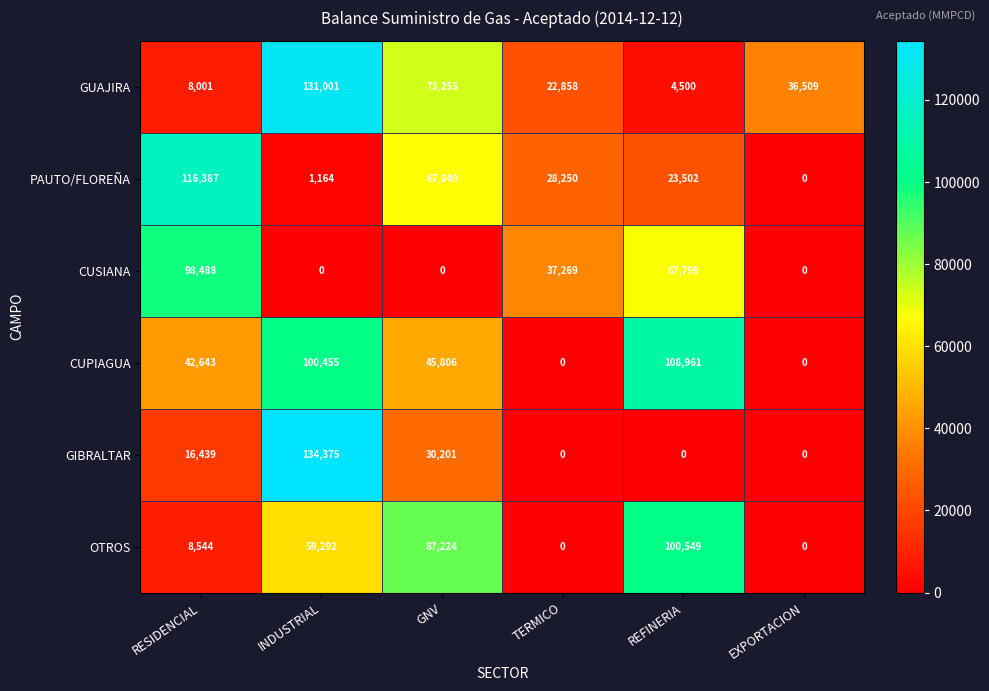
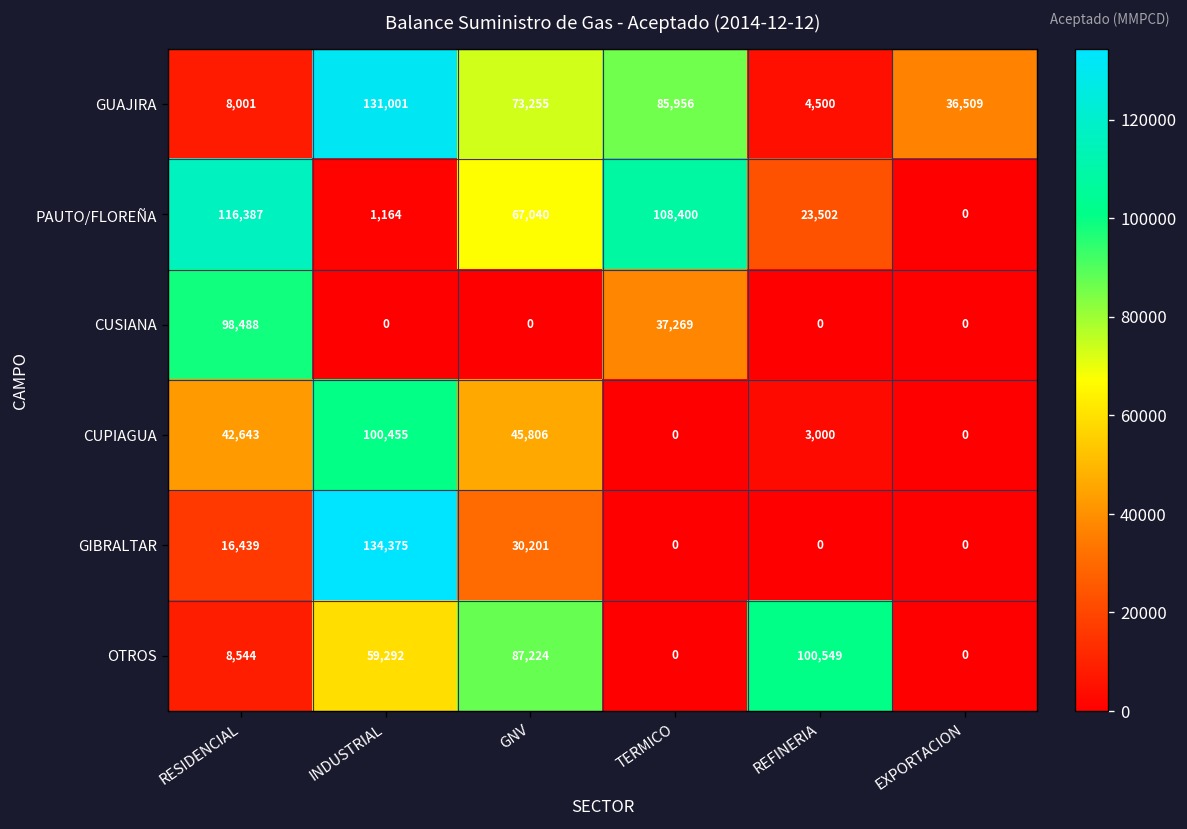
  {
    "GUAJIRA": {
      "RESIDENCIAL": "8,001",
      "INDUSTRIAL": "131,001",
      "GNV": "73,255",
-     "TERMICO": "22,858",
+     "TERMICO": "85,956",
      "REFINERIA": "4,500",
      "EXPORTACION": "36,509"
    },
    "PAUTO/FLOREÑA": {
      "RESIDENCIAL": "116,387",
      "INDUSTRIAL": "1,164",
      "GNV": "67,040",
-     "TERMICO": "28,250",
+     "TERMICO": "108,400",
      "REFINERIA": "23,502",
      "EXPORTACION": "0"
    },
    "CUSIANA": {
      "RESIDENCIAL": "98,488",
      "INDUSTRIAL": "0",
      "GNV": "0",
      "TERMICO": "37,269",
-     "REFINERIA": "67,799",
+     "REFINERIA": "0",
      "EXPORTACION": "0"
    },
    "CUPIAGUA": {
      "RESIDENCIAL": "42,643",
      "INDUSTRIAL": "100,455",
      "GNV": "45,806",
      "TERMICO": "0",
-     "REFINERIA": "108,961",
+     "REFINERIA": "3,000",
      "EXPORTACION": "0"
    },
    "GIBRALTAR": {
      "RESIDENCIAL": "16,439",
      "INDUSTRIAL": "134,375",
      "GNV": "30,201",
      "TERMICO": "0",
      "REFINERIA": "0",
      "EXPORTACION": "0"
    },
    "OTROS": {
      "RESIDENCIAL": "8,544",
      "INDUSTRIAL": "59,292",
      "GNV": "87,224",
      "TERMICO": "0",
      "REFINERIA": "100,549",
      "EXPORTACION": "0"
    }
  }
